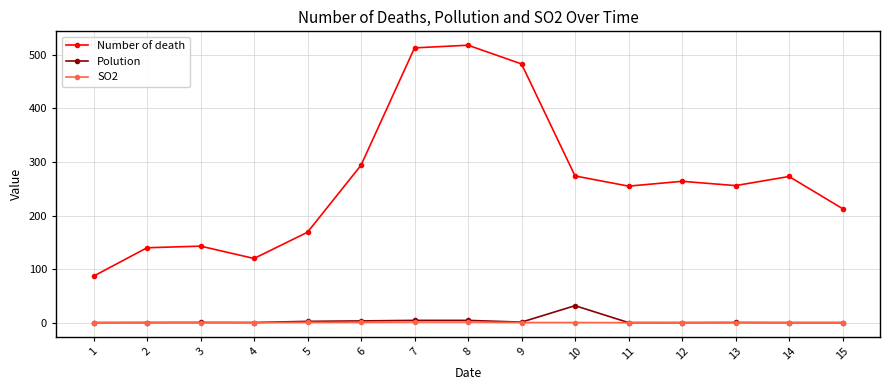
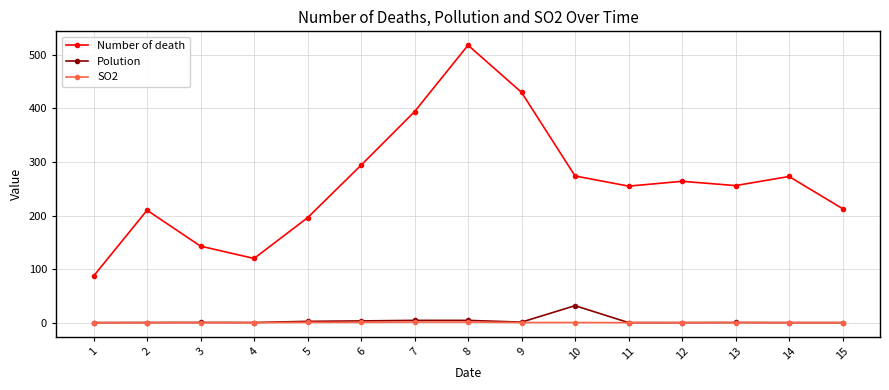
  {
    "Number of death": {
      "1": 90,
-     "2": 140,
+     "2": 210,
      "3": 140,
      "4": 120,
-     "5": 170,
+     "5": 200,
      "6": 290,
-     "7": 510,
+     "7": 390,
      "8": 520,
-     "9": 480,
+     "9": 430,
      "10": 270,
      "11": 260,
      "12": 260,
      "13": 260,
      "14": 270,
      "15": 210
    },
    "Polution": {
      "10": 30
    },
    "SO2": {
      "10": 0
    }
  }
